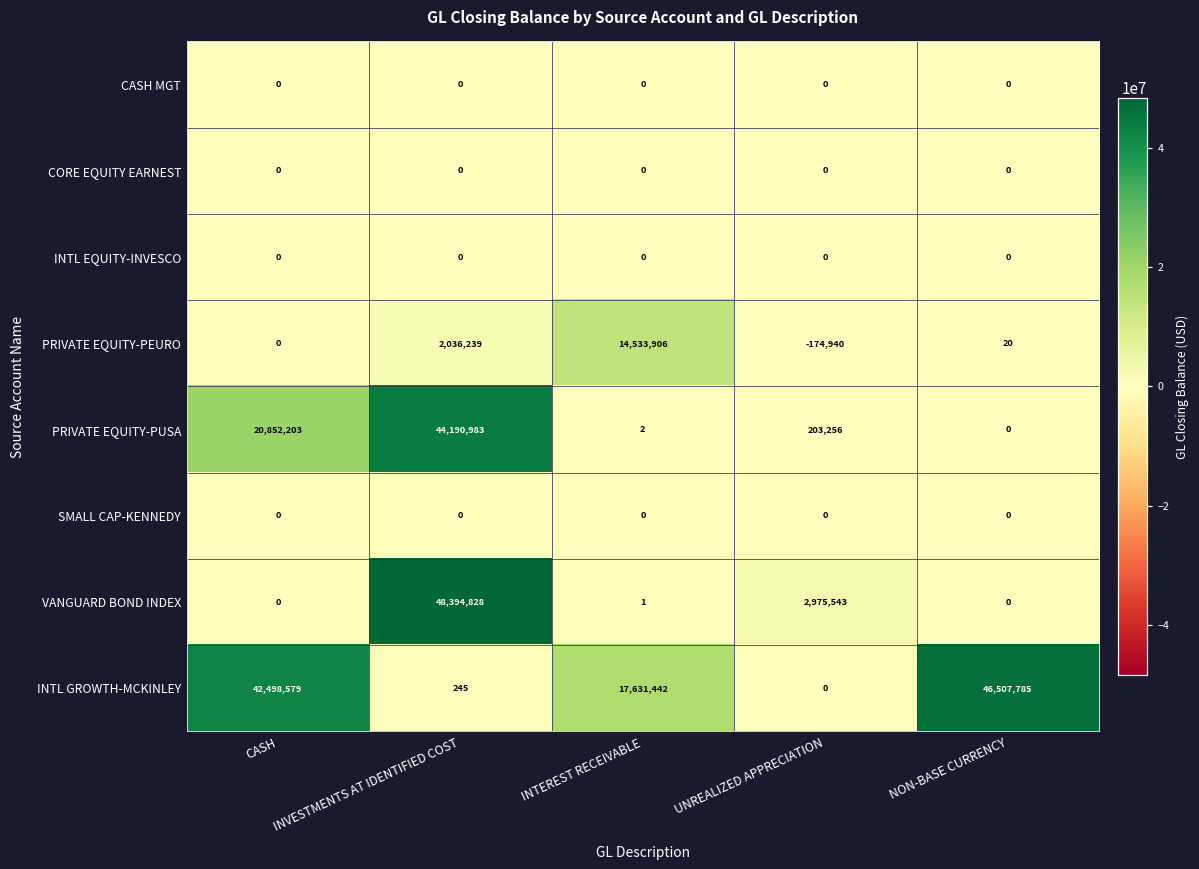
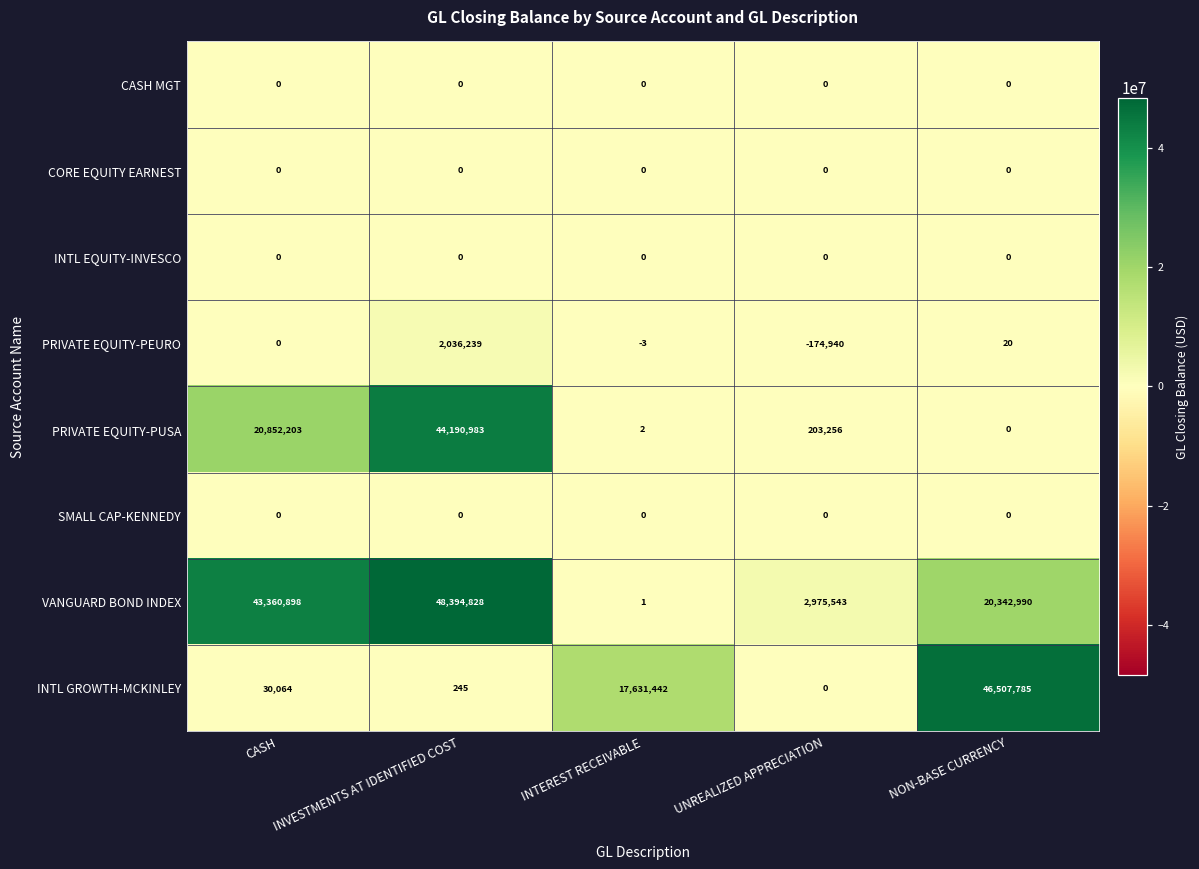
  {
    "CASH MGT": {
      "CASH": "0",
      "INVESTMENTS AT IDENTIFIED COST": "0",
      "INTEREST RECEIVABLE": "0",
      "UNREALIZED APPRECIATION": "0",
      "NON-BASE CURRENCY": "0"
    },
    "CORE EQUITY EARNEST": {
      "CASH": "0",
      "INVESTMENTS AT IDENTIFIED COST": "0",
      "INTEREST RECEIVABLE": "0",
      "UNREALIZED APPRECIATION": "0",
      "NON-BASE CURRENCY": "0"
    },
    "INTL EQUITY-INVESCO": {
      "CASH": "0",
      "INVESTMENTS AT IDENTIFIED COST": "0",
      "INTEREST RECEIVABLE": "0",
      "UNREALIZED APPRECIATION": "0",
      "NON-BASE CURRENCY": "0"
    },
    "PRIVATE EQUITY-PEURO": {
      "CASH": "0",
      "INVESTMENTS AT IDENTIFIED COST": "2,036,239",
-     "INTEREST RECEIVABLE": "14,533,906",
+     "INTEREST RECEIVABLE": "-3",
      "UNREALIZED APPRECIATION": "-174,940",
      "NON-BASE CURRENCY": "20"
    },
    "PRIVATE EQUITY-PUSA": {
      "CASH": "20,852,203",
      "INVESTMENTS AT IDENTIFIED COST": "44,190,983",
      "INTEREST RECEIVABLE": "2",
      "UNREALIZED APPRECIATION": "203,256",
      "NON-BASE CURRENCY": "0"
    },
    "SMALL CAP-KENNEDY": {
      "CASH": "0",
      "INVESTMENTS AT IDENTIFIED COST": "0",
      "INTEREST RECEIVABLE": "0",
      "UNREALIZED APPRECIATION": "0",
      "NON-BASE CURRENCY": "0"
    },
    "VANGUARD BOND INDEX": {
-     "CASH": "0",
+     "CASH": "43,360,898",
      "INVESTMENTS AT IDENTIFIED COST": "48,394,828",
      "INTEREST RECEIVABLE": "1",
      "UNREALIZED APPRECIATION": "2,975,543",
-     "NON-BASE CURRENCY": "0"
+     "NON-BASE CURRENCY": "20,342,990"
    },
    "INTL GROWTH-MCKINLEY": {
-     "CASH": "42,498,579",
+     "CASH": "30,064",
      "INVESTMENTS AT IDENTIFIED COST": "245",
      "INTEREST RECEIVABLE": "17,631,442",
      "UNREALIZED APPRECIATION": "0",
      "NON-BASE CURRENCY": "46,507,785"
    }
  }
